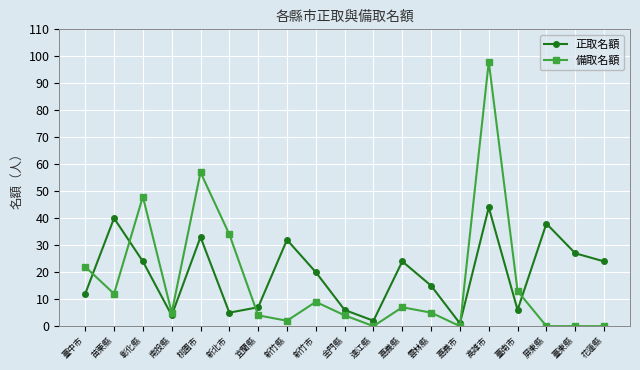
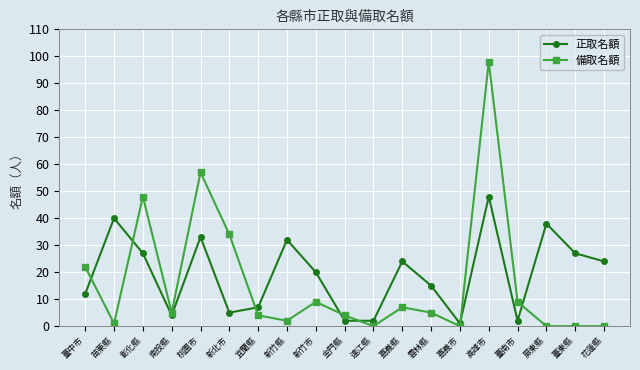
  {
    "正取名額": {
      "臺中市": 12,
      "苗栗縣": 40,
-     "彰化縣": 24,
+     "彰化縣": 27,
      "南投縣": 4,
      "桃園市": 33,
      "新北市": 5,
      "宜蘭縣": 7,
      "新竹縣": 32,
      "新竹市": 20,
-     "金門縣": 6,
+     "金門縣": 2,
      "連江縣": 2,
      "嘉義縣": 24,
      "雲林縣": 15,
      "嘉義市": 1,
-     "高雄市": 44,
-     "臺南市": 6,
+     "高雄市": 48,
+     "臺南市": 2,
      "屏東縣": 38,
      "臺東縣": 27,
      "花蓮縣": 24
    },
    "備取名額": {
      "臺中市": 22,
-     "苗栗縣": 12,
+     "苗栗縣": 1,
      "彰化縣": 48,
      "南投縣": 5,
      "桃園市": 57,
      "新北市": 34,
      "宜蘭縣": 4,
      "新竹縣": 2,
      "新竹市": 9,
      "金門縣": 4,
      "連江縣": 0,
      "嘉義縣": 7,
      "雲林縣": 5,
      "嘉義市": 0,
      "高雄市": 98,
-     "臺南市": 13,
+     "臺南市": 9,
      "屏東縣": 0,
      "臺東縣": 0,
      "花蓮縣": 0
    }
  }
